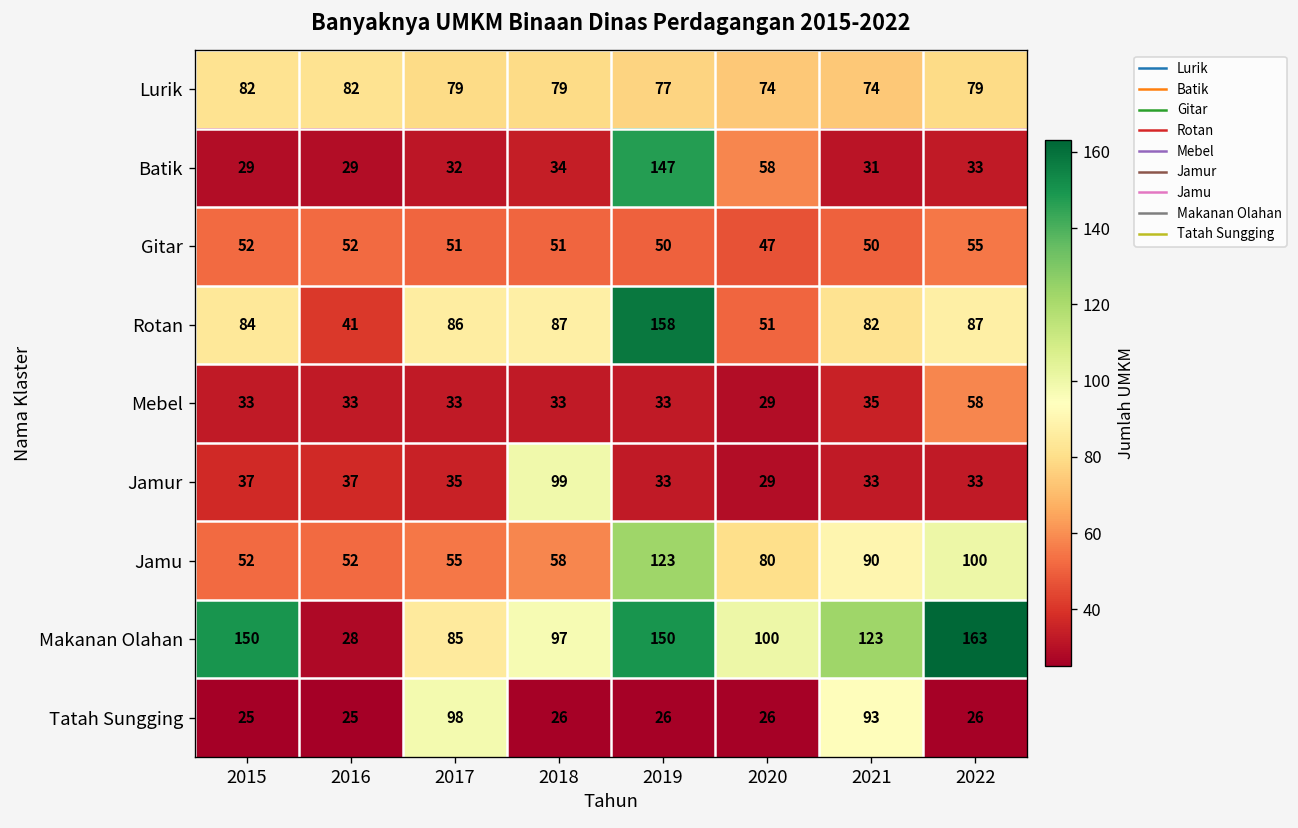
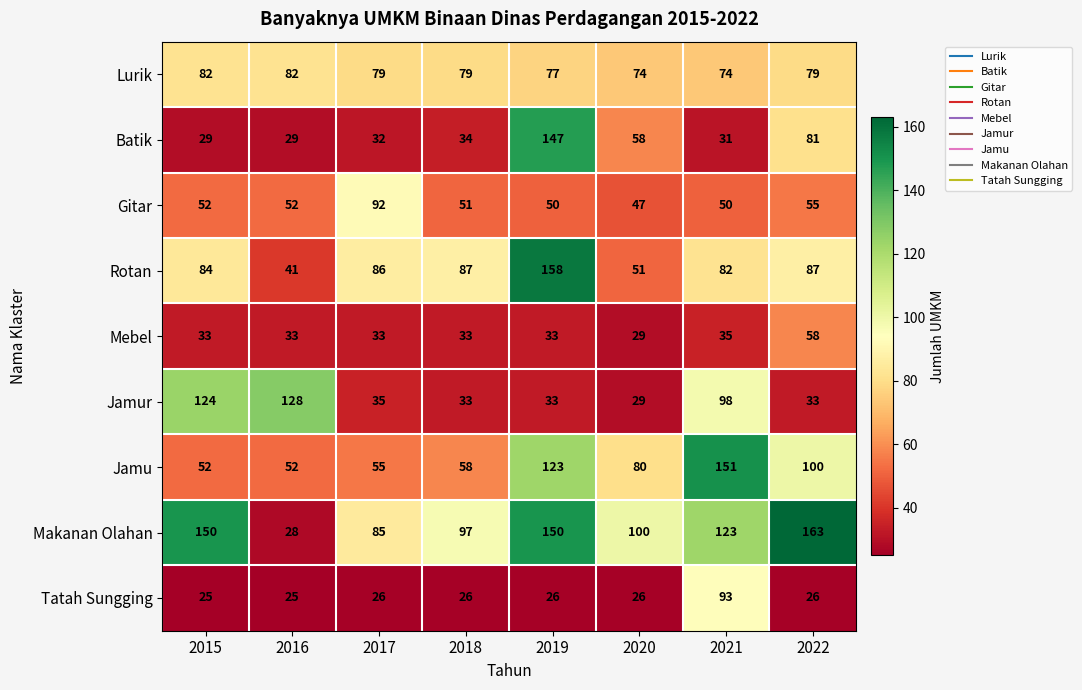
  {
    "Lurik": {
      "2015": 82,
      "2016": 82,
      "2017": 79,
      "2018": 79,
      "2019": 77,
      "2020": 74,
      "2021": 74,
      "2022": 79
    },
    "Batik": {
      "2015": 29,
      "2016": 29,
      "2017": 32,
      "2018": 34,
      "2019": 147,
      "2020": 58,
      "2021": 31,
-     "2022": 33
+     "2022": 81
    },
    "Gitar": {
      "2015": 52,
      "2016": 52,
-     "2017": 51,
+     "2017": 92,
      "2018": 51,
      "2019": 50,
      "2020": 47,
      "2021": 50,
      "2022": 55
    },
    "Rotan": {
      "2015": 84,
      "2016": 41,
      "2017": 86,
      "2018": 87,
      "2019": 158,
      "2020": 51,
      "2021": 82,
      "2022": 87
    },
    "Mebel": {
      "2015": 33,
      "2016": 33,
      "2017": 33,
      "2018": 33,
      "2019": 33,
      "2020": 29,
      "2021": 35,
      "2022": 58
    },
    "Jamur": {
-     "2015": 37,
-     "2016": 37,
+     "2015": 124,
+     "2016": 128,
      "2017": 35,
-     "2018": 99,
+     "2018": 33,
      "2019": 33,
      "2020": 29,
-     "2021": 33,
+     "2021": 98,
      "2022": 33
    },
    "Jamu": {
      "2015": 52,
      "2016": 52,
      "2017": 55,
      "2018": 58,
      "2019": 123,
      "2020": 80,
-     "2021": 90,
+     "2021": 151,
      "2022": 100
    },
    "Makanan Olahan": {
      "2015": 150,
      "2016": 28,
      "2017": 85,
      "2018": 97,
      "2019": 150,
      "2020": 100,
      "2021": 123,
      "2022": 163
    },
    "Tatah Sungging": {
      "2015": 25,
      "2016": 25,
-     "2017": 98,
+     "2017": 26,
      "2018": 26,
      "2019": 26,
      "2020": 26,
      "2021": 93,
      "2022": 26
    }
  }
